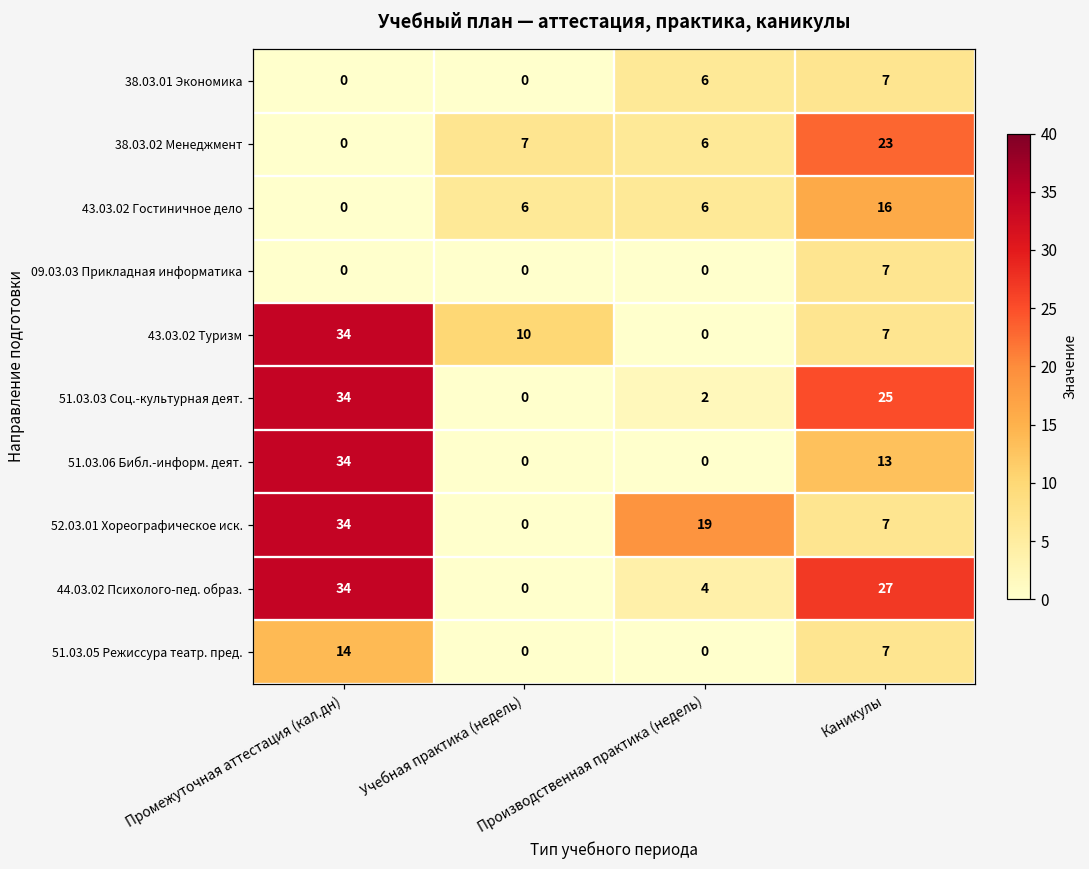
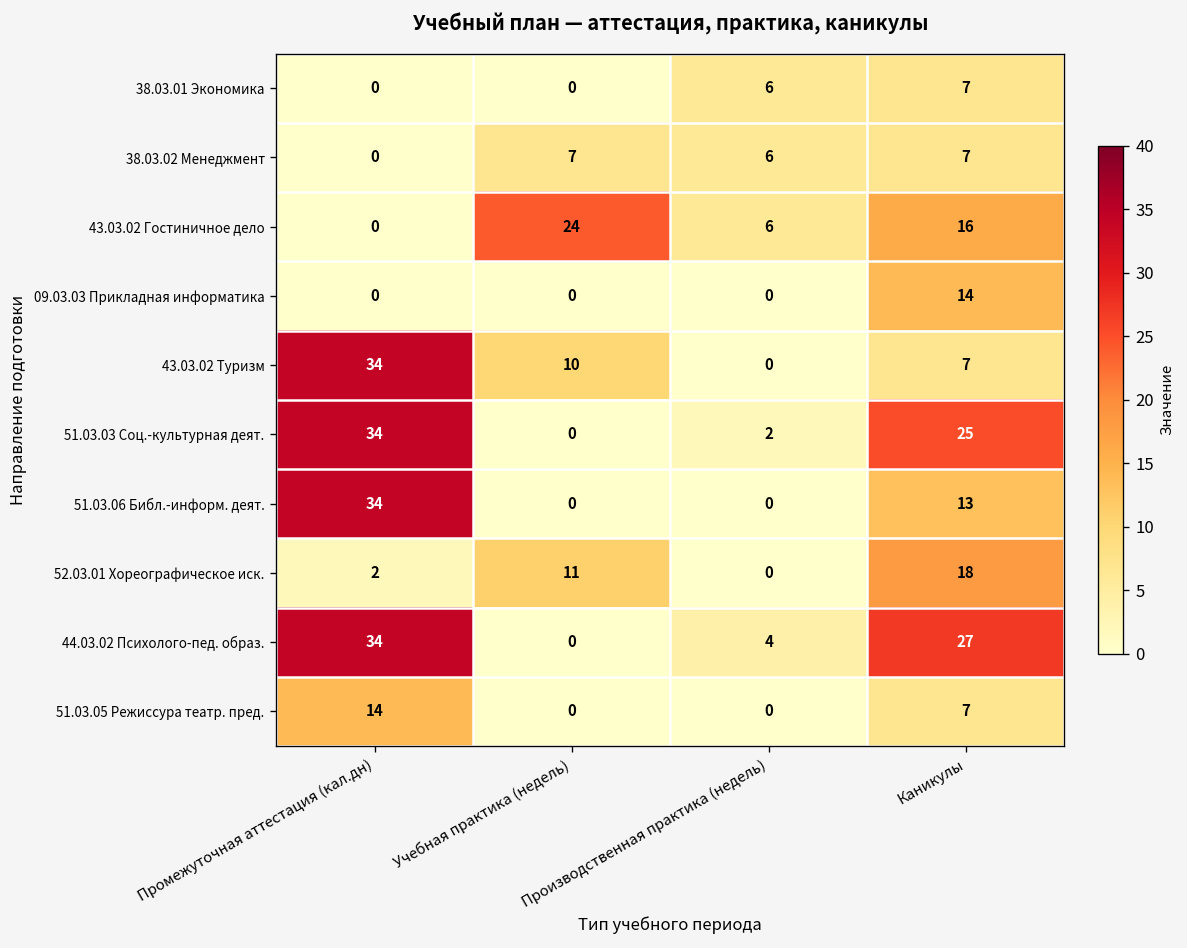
  {
    "38.03.01 Экономика": {
      "Промежуточная аттестация (кал.дн)": 0,
      "Учебная практика (недель)": 0,
      "Производственная практика (недель)": 6,
      "Каникулы": 7
    },
    "38.03.02 Менеджмент": {
      "Промежуточная аттестация (кал.дн)": 0,
      "Учебная практика (недель)": 7,
      "Производственная практика (недель)": 6,
-     "Каникулы": 23
+     "Каникулы": 7
    },
    "43.03.02 Гостиничное дело": {
      "Промежуточная аттестация (кал.дн)": 0,
-     "Учебная практика (недель)": 6,
+     "Учебная практика (недель)": 24,
      "Производственная практика (недель)": 6,
      "Каникулы": 16
    },
    "09.03.03 Прикладная информатика": {
      "Промежуточная аттестация (кал.дн)": 0,
      "Учебная практика (недель)": 0,
      "Производственная практика (недель)": 0,
-     "Каникулы": 7
+     "Каникулы": 14
    },
    "43.03.02 Туризм": {
      "Промежуточная аттестация (кал.дн)": 34,
      "Учебная практика (недель)": 10,
      "Производственная практика (недель)": 0,
      "Каникулы": 7
    },
    "51.03.03 Соц.-культурная деят.": {
      "Промежуточная аттестация (кал.дн)": 34,
      "Учебная практика (недель)": 0,
      "Производственная практика (недель)": 2,
      "Каникулы": 25
    },
    "51.03.06 Библ.-информ. деят.": {
      "Промежуточная аттестация (кал.дн)": 34,
      "Учебная практика (недель)": 0,
      "Производственная практика (недель)": 0,
      "Каникулы": 13
    },
    "52.03.01 Хореографическое иск.": {
-     "Промежуточная аттестация (кал.дн)": 34,
-     "Учебная практика (недель)": 0,
-     "Производственная практика (недель)": 19,
-     "Каникулы": 7
+     "Промежуточная аттестация (кал.дн)": 2,
+     "Учебная практика (недель)": 11,
+     "Производственная практика (недель)": 0,
+     "Каникулы": 18
    },
    "44.03.02 Психолого-пед. образ.": {
      "Промежуточная аттестация (кал.дн)": 34,
      "Учебная практика (недель)": 0,
      "Производственная практика (недель)": 4,
      "Каникулы": 27
    },
    "51.03.05 Режиссура театр. пред.": {
      "Промежуточная аттестация (кал.дн)": 14,
      "Учебная практика (недель)": 0,
      "Производственная практика (недель)": 0,
      "Каникулы": 7
    }
  }
